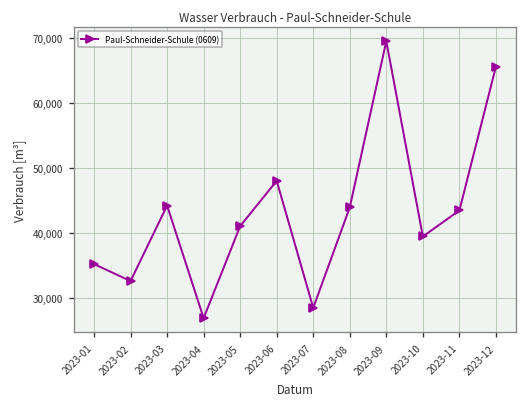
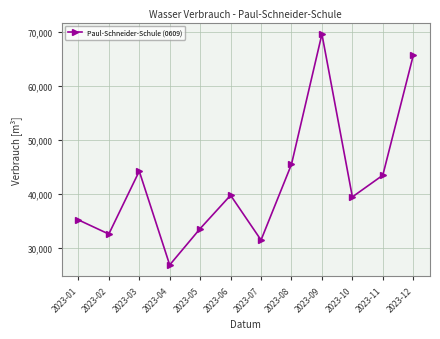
  {
    "2023-01": "35,000",
    "2023-02": "33,000",
    "2023-03": "44,000",
    "2023-04": "27,000",
-   "2023-05": "41,000",
-   "2023-06": "48,000",
-   "2023-07": "29,000",
-   "2023-08": "44,000",
+   "2023-05": "34,000",
+   "2023-06": "40,000",
+   "2023-07": "32,000",
+   "2023-08": "46,000",
    "2023-09": "70,000",
    "2023-10": "39,000",
    "2023-11": "43,000",
    "2023-12": "66,000"
  }
